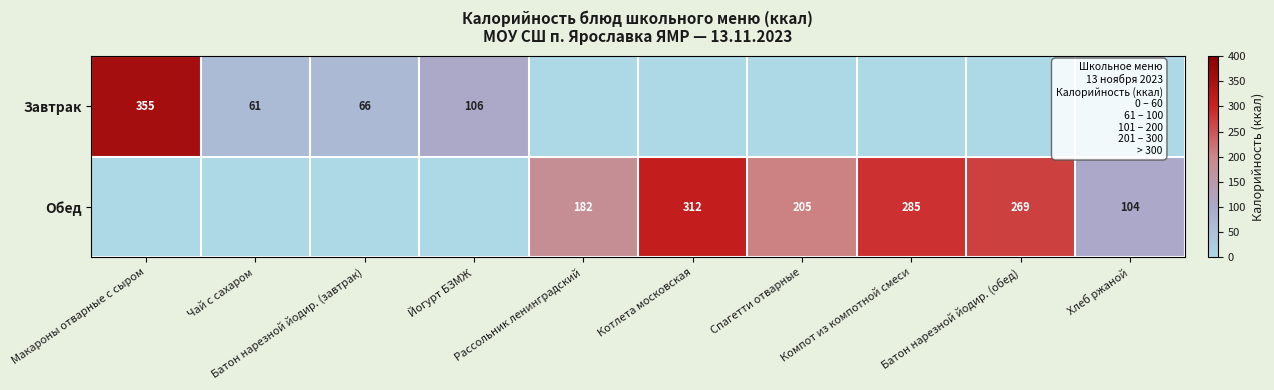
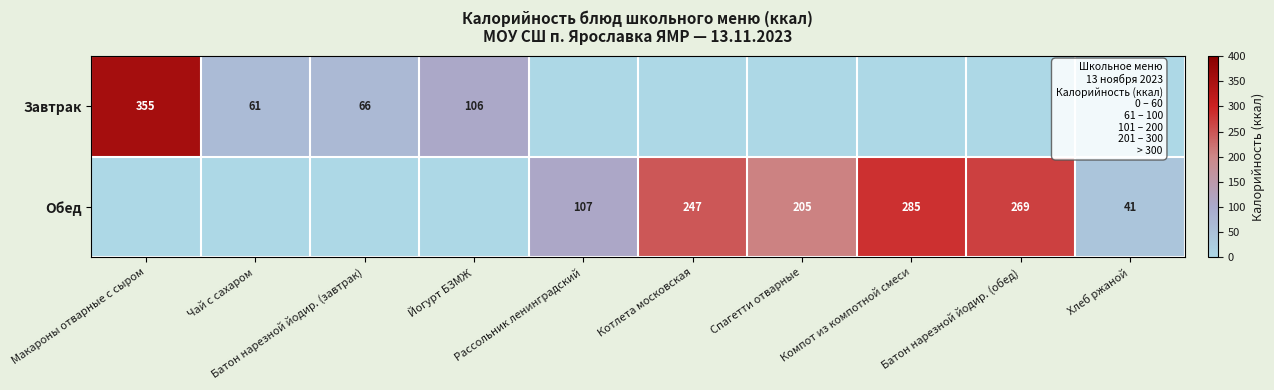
  {
    "Завтрак": {
      "Макароны отварные с сыром": 355,
      "Чай с сахаром": 61,
      "Батон нарезной йодир. (завтрак)": 66,
      "Йогурт БЗМЖ": 106
    },
    "Обед": {
-     "Рассольник ленинградский": 182,
-     "Котлета московская": 312,
+     "Рассольник ленинградский": 107,
+     "Котлета московская": 247,
      "Спагетти отварные": 205,
      "Компот из компотной смеси": 285,
      "Батон нарезной йодир. (обед)": 269,
-     "Хлеб ржаной": 104
+     "Хлеб ржаной": 41
    }
  }
